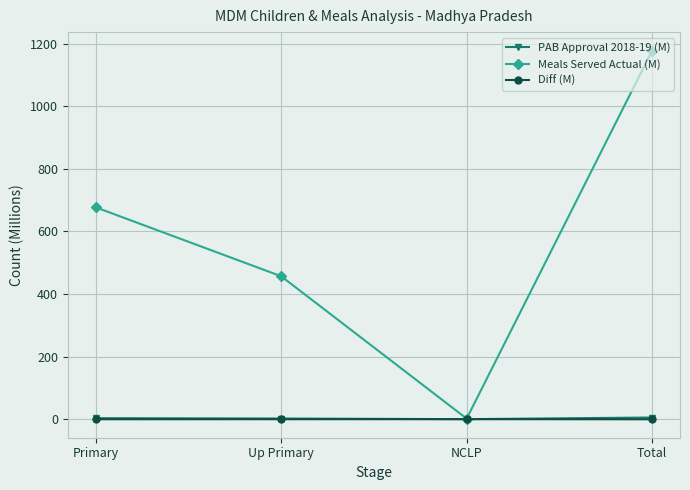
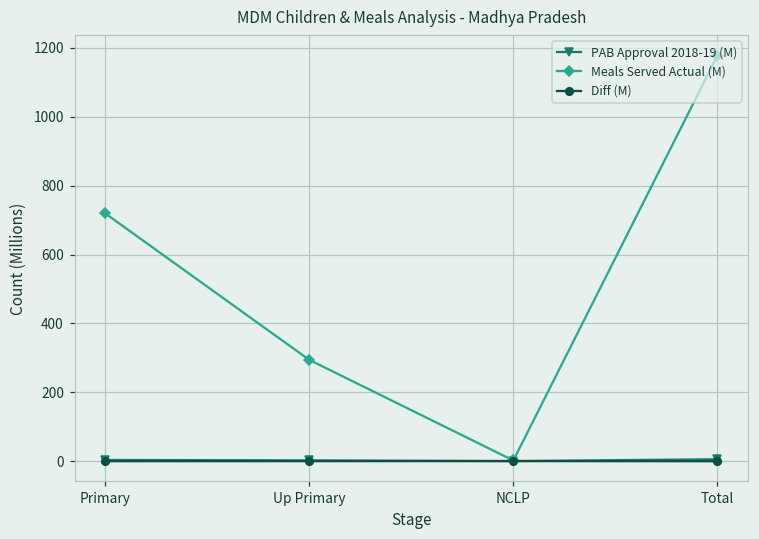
  {
    "Meals Served Actual (M)": {
-     "Primary": 680,
-     "Up Primary": 460
+     "Primary": 720,
+     "Up Primary": 290
    }
  }
